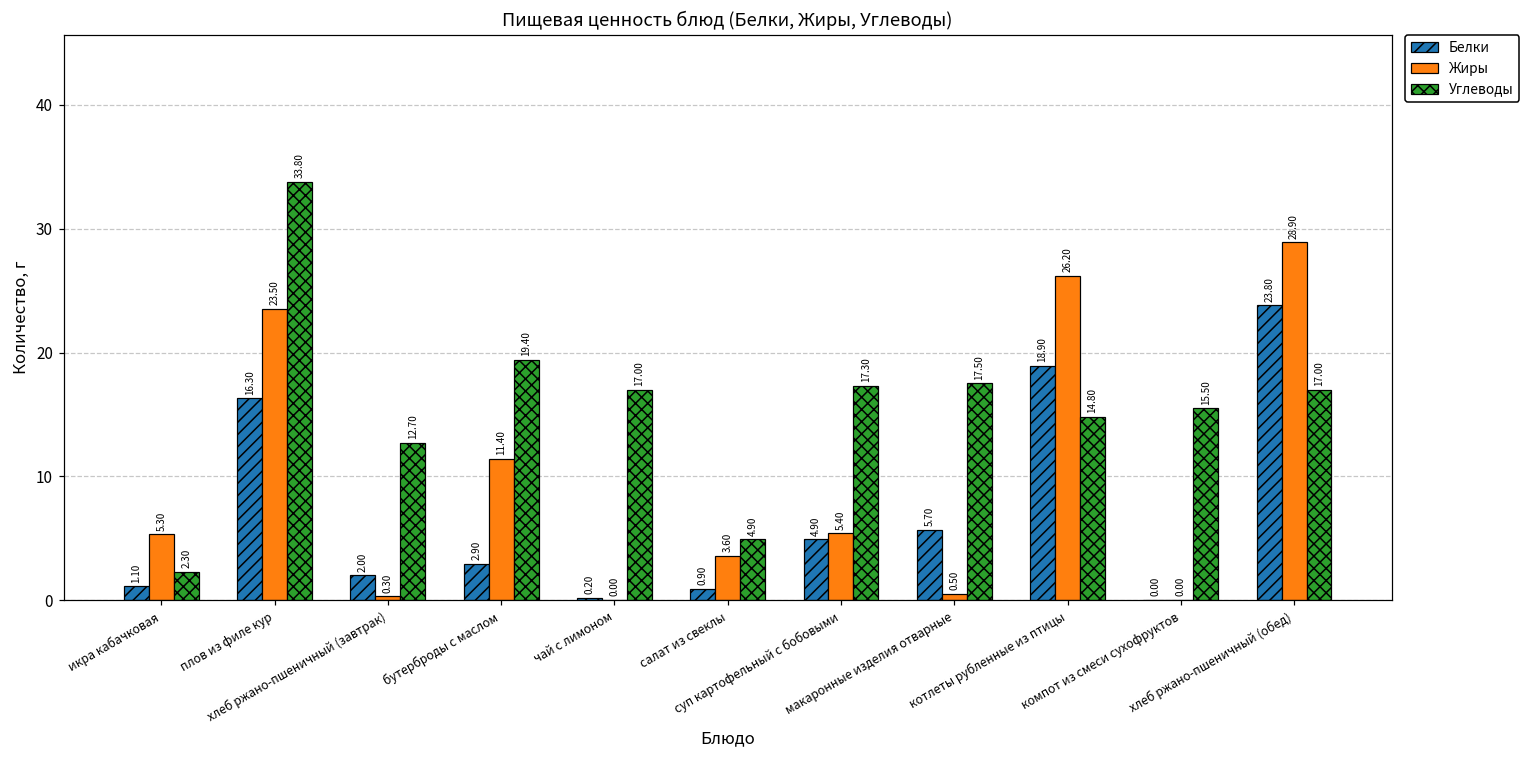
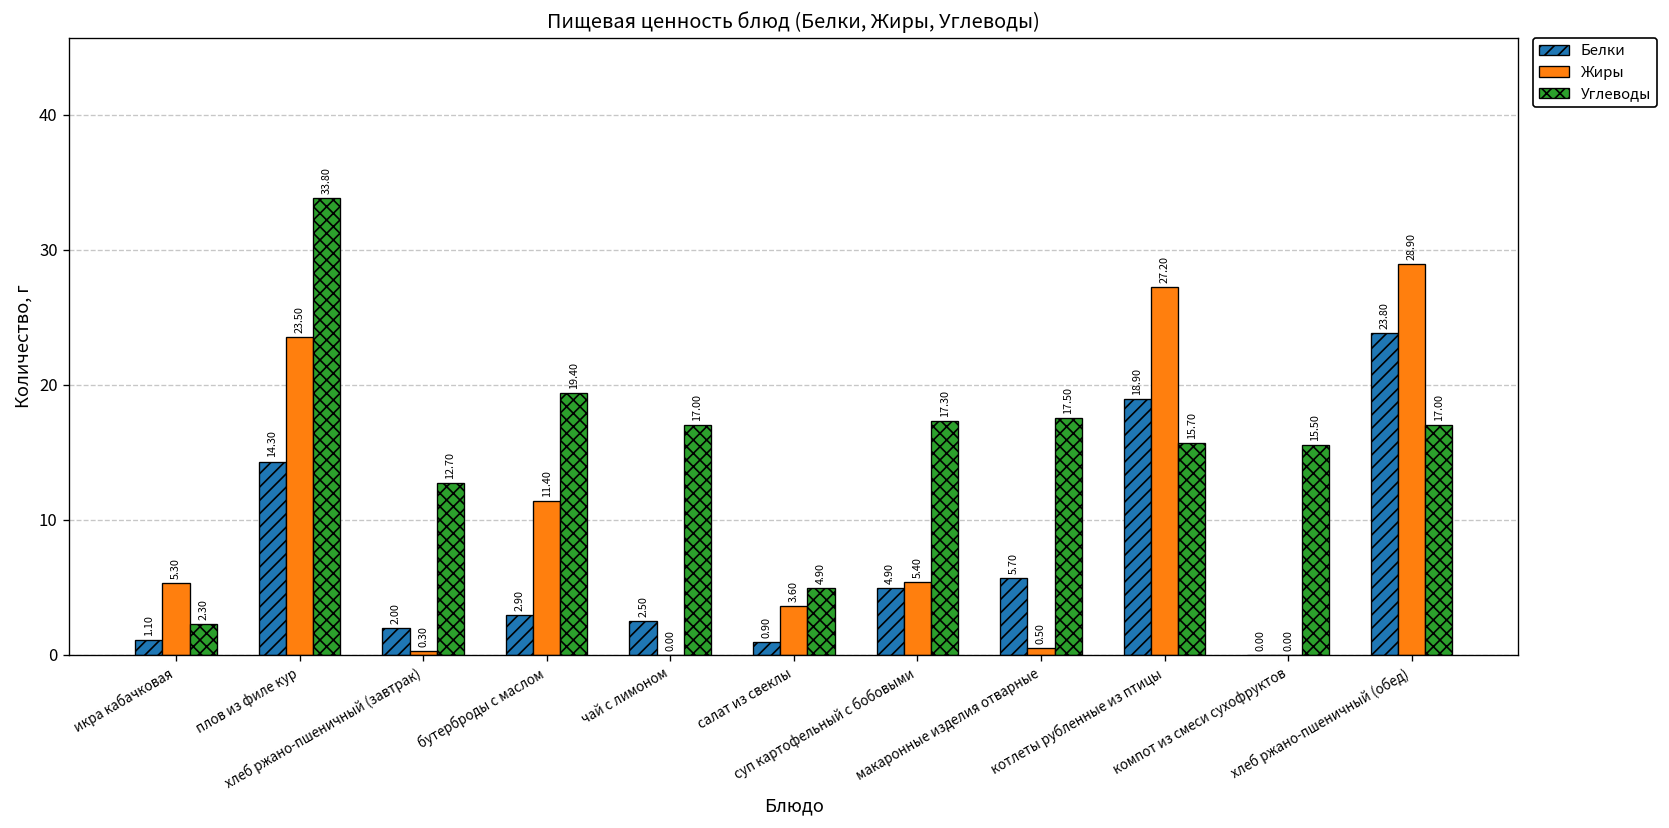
  {
    "Белки": {
      "икра кабачковая": 1.10,
-     "плов из филе кур": 16.30,
+     "плов из филе кур": 14.30,
      "хлеб ржано-пшеничный (завтрак)": 2.00,
      "бутерброды с маслом": 2.90,
-     "чай с лимоном": 0.20,
+     "чай с лимоном": 2.50,
      "салат из свеклы": 0.90,
      "суп картофельный с бобовыми": 4.90,
      "макаронные изделия отварные": 5.70,
      "котлеты рубленные из птицы": 18.90,
      "компот из смеси сухофруктов": 0.00,
      "хлеб ржано-пшеничный (обед)": 23.80
    },
    "Жиры": {
      "икра кабачковая": 5.30,
      "плов из филе кур": 23.50,
      "хлеб ржано-пшеничный (завтрак)": 0.30,
      "бутерброды с маслом": 11.40,
      "чай с лимоном": 0.00,
      "салат из свеклы": 3.60,
      "суп картофельный с бобовыми": 5.40,
      "макаронные изделия отварные": 0.50,
-     "котлеты рубленные из птицы": 26.20,
+     "котлеты рубленные из птицы": 27.20,
      "компот из смеси сухофруктов": 0.00,
      "хлеб ржано-пшеничный (обед)": 28.90
    },
    "Углеводы": {
      "икра кабачковая": 2.30,
      "плов из филе кур": 33.80,
      "хлеб ржано-пшеничный (завтрак)": 12.70,
      "бутерброды с маслом": 19.40,
      "чай с лимоном": 17.00,
      "салат из свеклы": 4.90,
      "суп картофельный с бобовыми": 17.30,
      "макаронные изделия отварные": 17.50,
-     "котлеты рубленные из птицы": 14.80,
+     "котлеты рубленные из птицы": 15.70,
      "компот из смеси сухофруктов": 15.50,
      "хлеб ржано-пшеничный (обед)": 17.00
    }
  }
